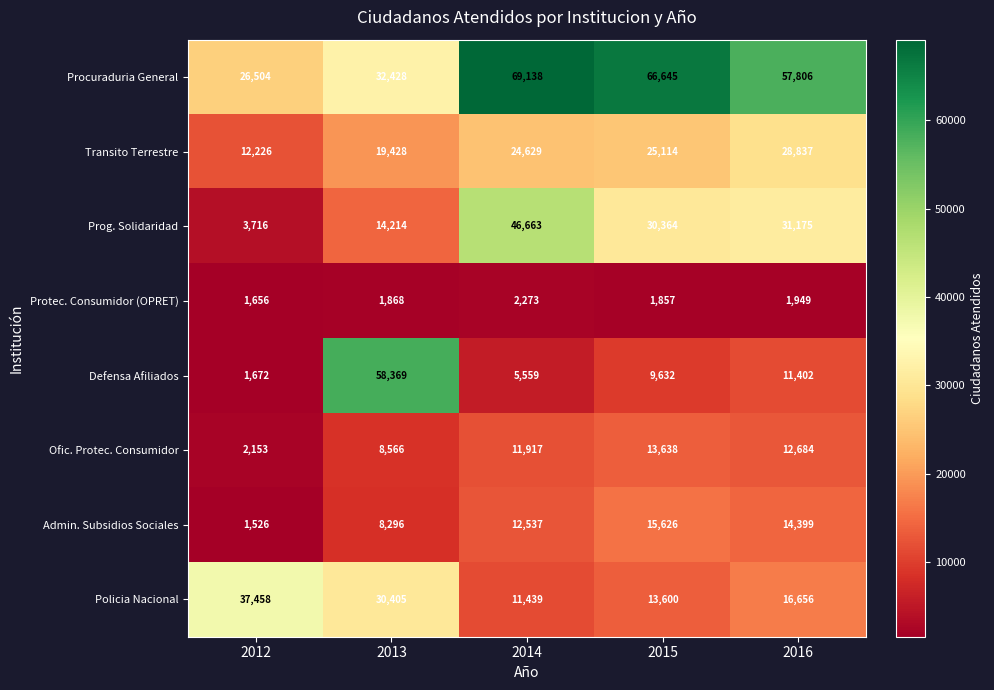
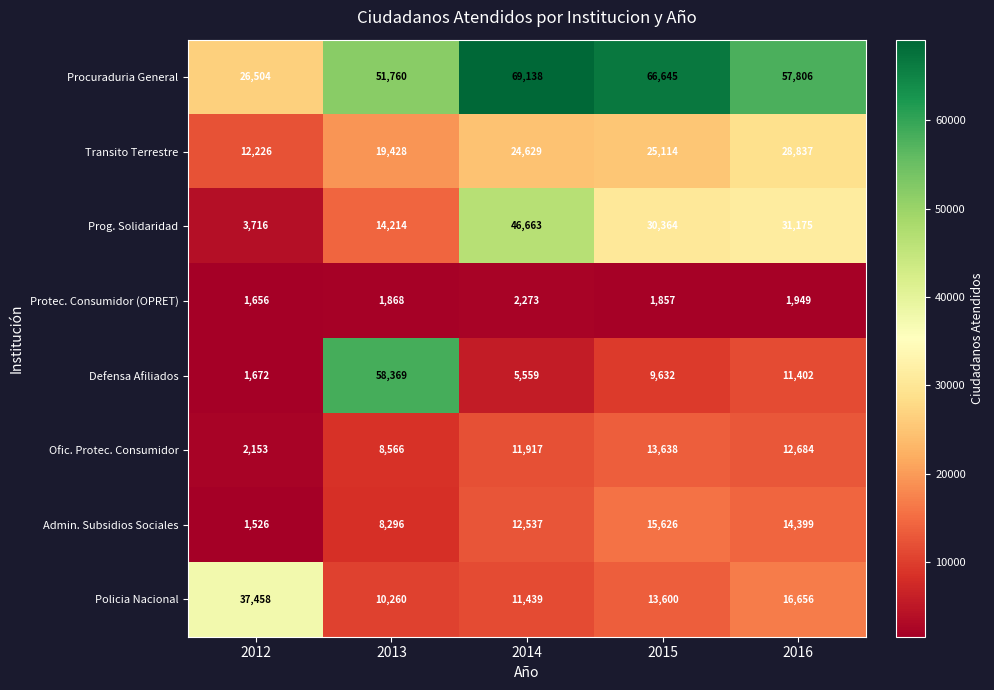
  {
    "Procuraduria General": {
      "2012": "26,504",
-     "2013": "32,428",
+     "2013": "51,760",
      "2014": "69,138",
      "2015": "66,645",
      "2016": "57,806"
    },
    "Transito Terrestre": {
      "2012": "12,226",
      "2013": "19,428",
      "2014": "24,629",
      "2015": "25,114",
      "2016": "28,837"
    },
    "Prog. Solidaridad": {
      "2012": "3,716",
      "2013": "14,214",
      "2014": "46,663",
      "2015": "30,364",
      "2016": "31,175"
    },
    "Protec. Consumidor (OPRET)": {
      "2012": "1,656",
      "2013": "1,868",
      "2014": "2,273",
      "2015": "1,857",
      "2016": "1,949"
    },
    "Defensa Afiliados": {
      "2012": "1,672",
      "2013": "58,369",
      "2014": "5,559",
      "2015": "9,632",
      "2016": "11,402"
    },
    "Ofic. Protec. Consumidor": {
      "2012": "2,153",
      "2013": "8,566",
      "2014": "11,917",
      "2015": "13,638",
      "2016": "12,684"
    },
    "Admin. Subsidios Sociales": {
      "2012": "1,526",
      "2013": "8,296",
      "2014": "12,537",
      "2015": "15,626",
      "2016": "14,399"
    },
    "Policia Nacional": {
      "2012": "37,458",
-     "2013": "30,405",
+     "2013": "10,260",
      "2014": "11,439",
      "2015": "13,600",
      "2016": "16,656"
    }
  }
